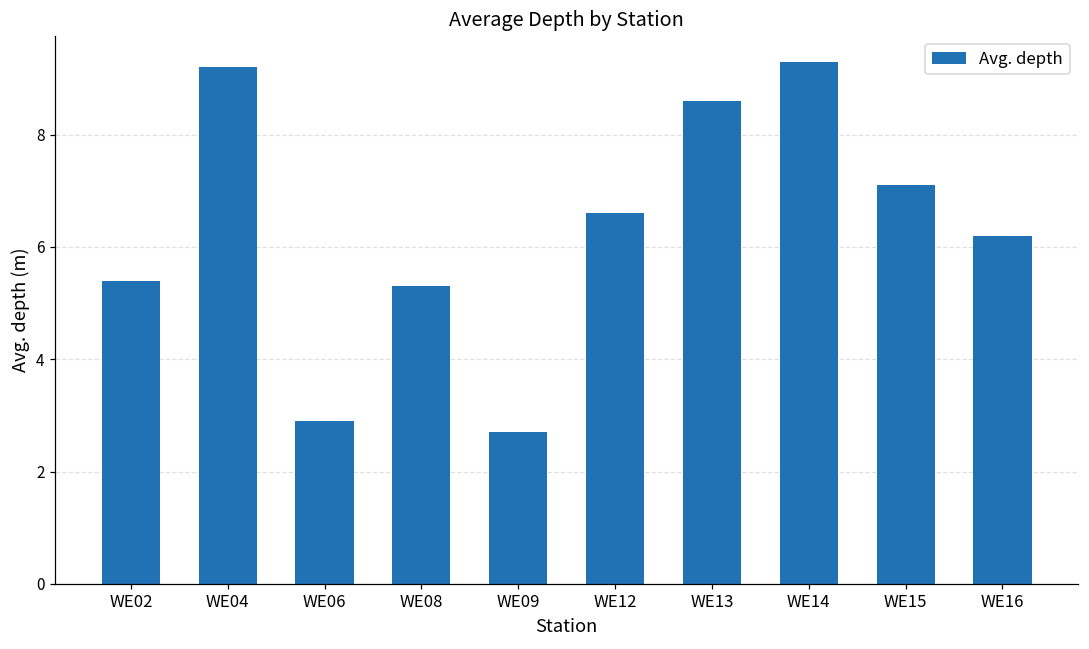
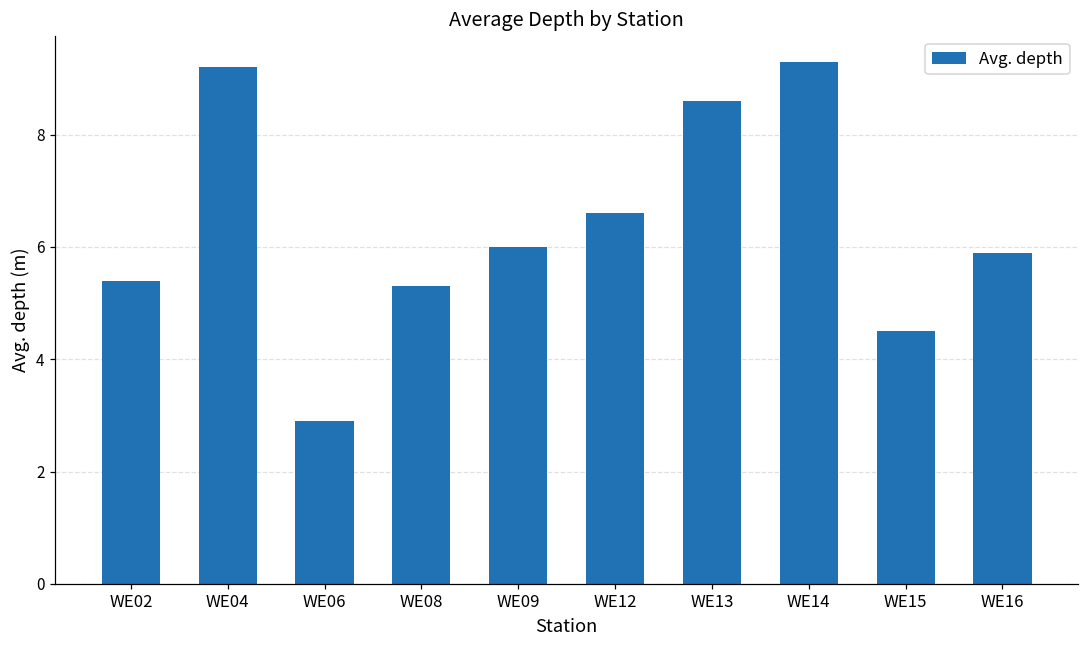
  {
    "WE02": 5.4,
    "WE04": 9.2,
    "WE06": 2.9,
    "WE08": 5.3,
-   "WE09": 2.7,
+   "WE09": 6.0,
    "WE12": 6.6,
    "WE13": 8.6,
    "WE14": 9.3,
-   "WE15": 7.1,
-   "WE16": 6.2
+   "WE15": 4.5,
+   "WE16": 5.9
  }
